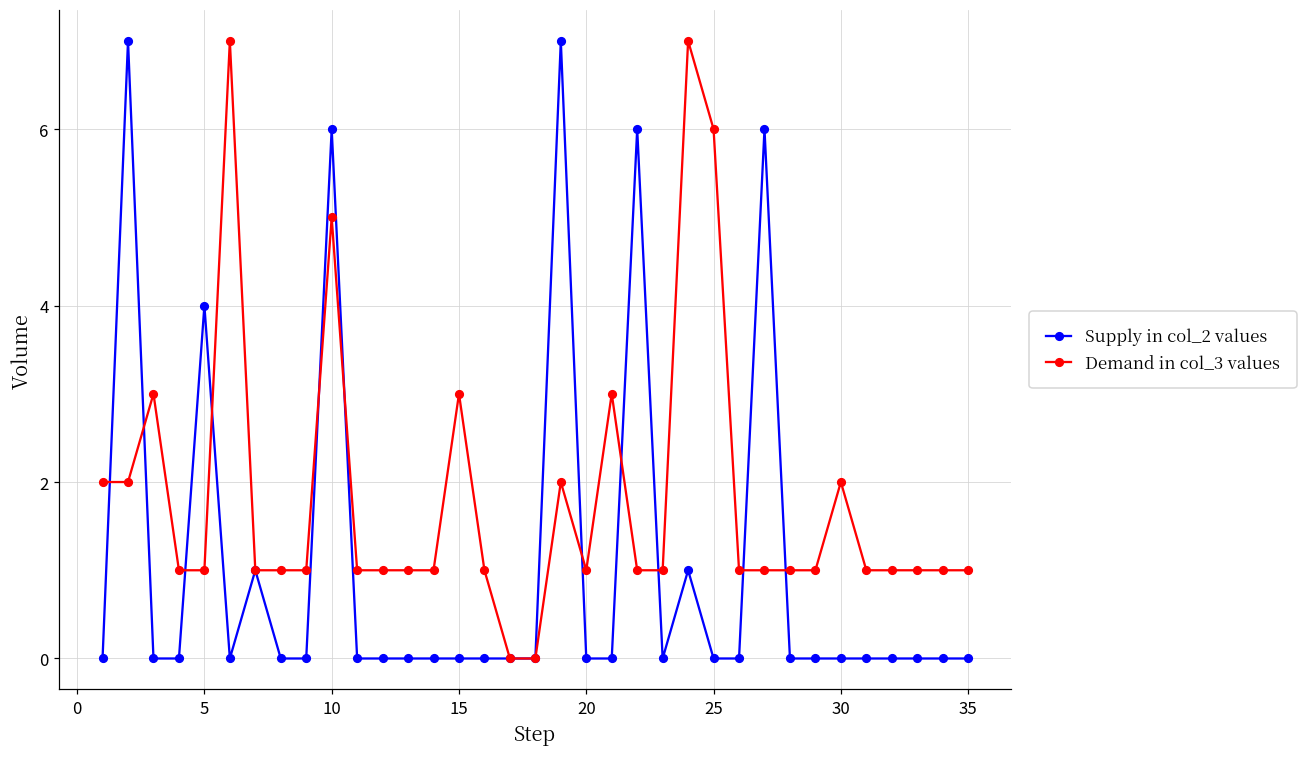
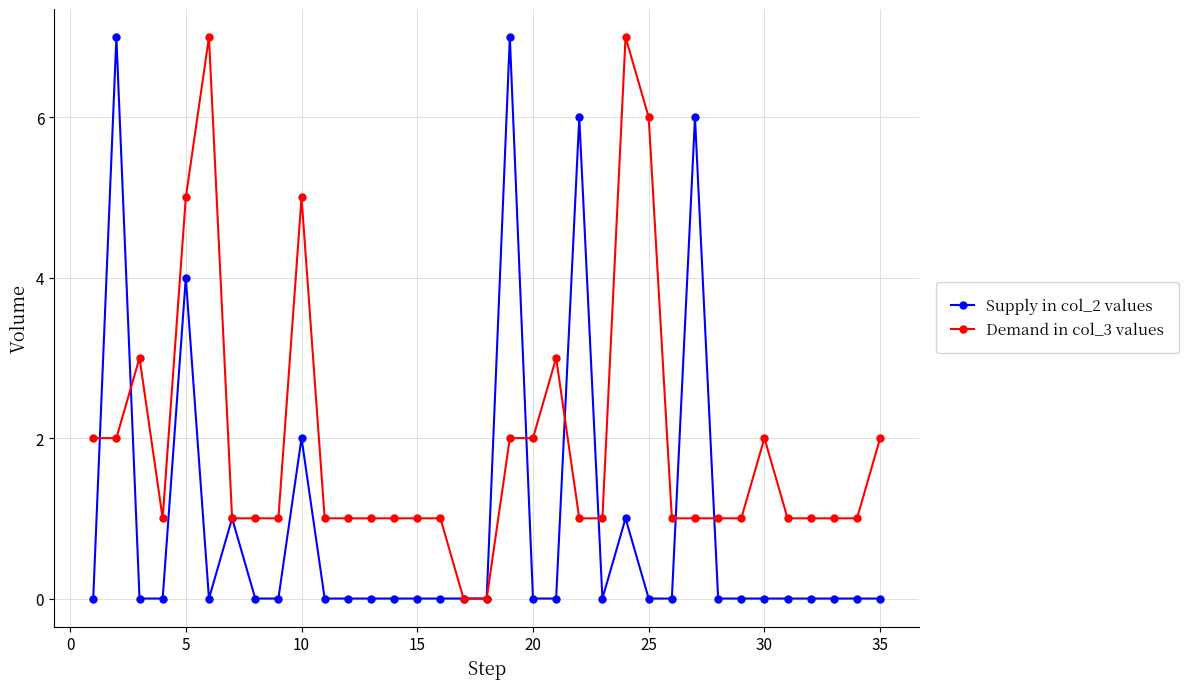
  {
    "Supply in col_2 values": {
      "5": 4,
-     "10": 6,
+     "10": 2,
      "15": 0,
      "20": 0,
      "25": 0,
      "30": 0,
      "35": 0
    },
    "Demand in col_3 values": {
-     "5": 1,
+     "5": 5,
      "10": 5,
-     "15": 3,
-     "20": 1,
+     "15": 1,
+     "20": 2,
      "25": 6,
      "30": 2,
-     "35": 1
+     "35": 2
    }
  }
